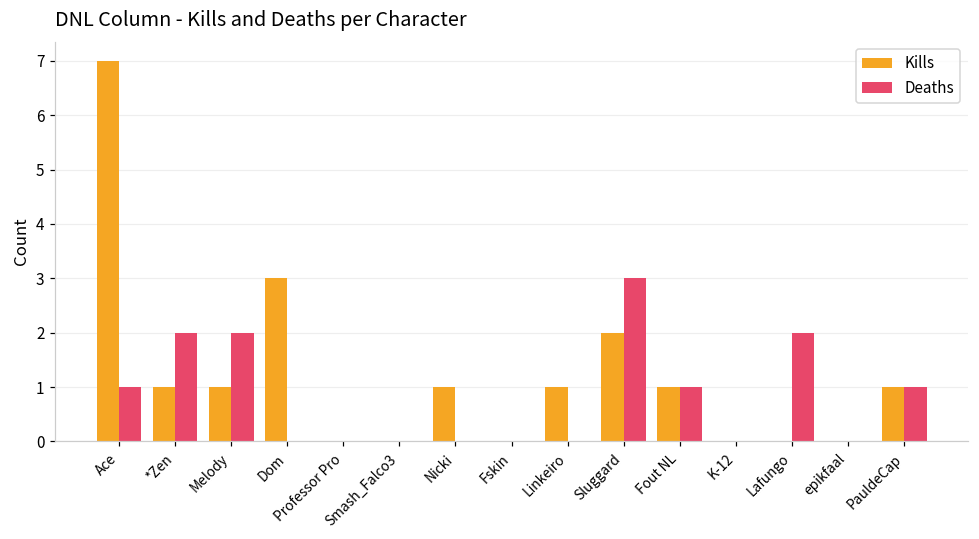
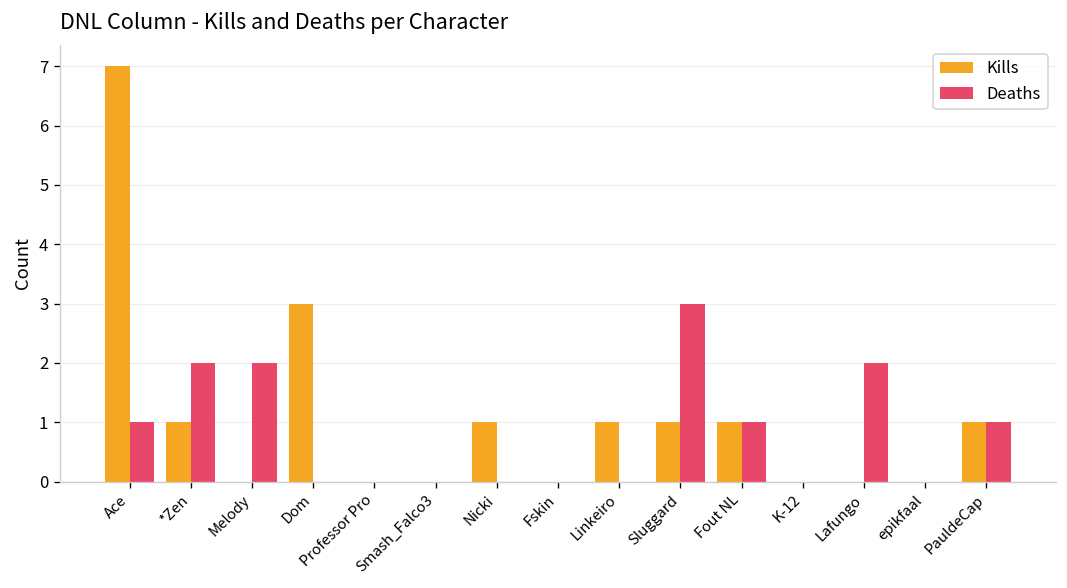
  {
    "Kills": {
      "Ace": 7,
      "*Zen": 1,
-     "Melody": 1,
+     "Melody": 0,
      "Dom": 3,
      "Professor Pro": 0,
      "Smash_Falco3": 0,
      "Nicki": 1,
      "Fskin": 0,
      "Linkeiro": 1,
-     "Sluggard": 2,
+     "Sluggard": 1,
      "Fout NL": 1,
      "K-12": 0,
      "Lafungo": 0,
      "epikfaal": 0,
      "PauldeCap": 1
    },
    "Deaths": {
      "Ace": 1,
      "*Zen": 2,
      "Melody": 2,
      "Dom": 0,
      "Professor Pro": 0,
      "Smash_Falco3": 0,
      "Nicki": 0,
      "Fskin": 0,
      "Linkeiro": 0,
      "Sluggard": 3,
      "Fout NL": 1,
      "K-12": 0,
      "Lafungo": 2,
      "epikfaal": 0,
      "PauldeCap": 1
    }
  }
